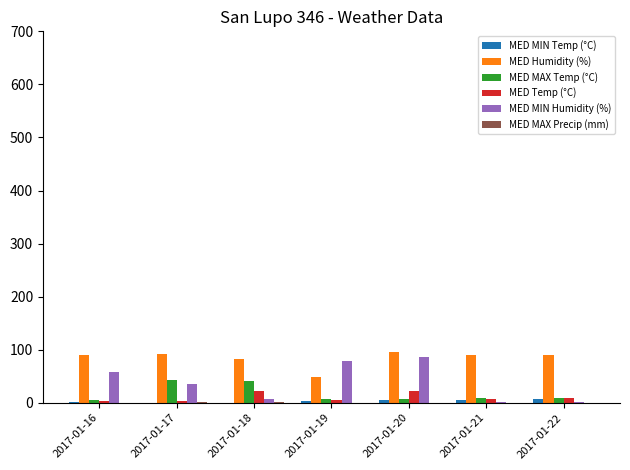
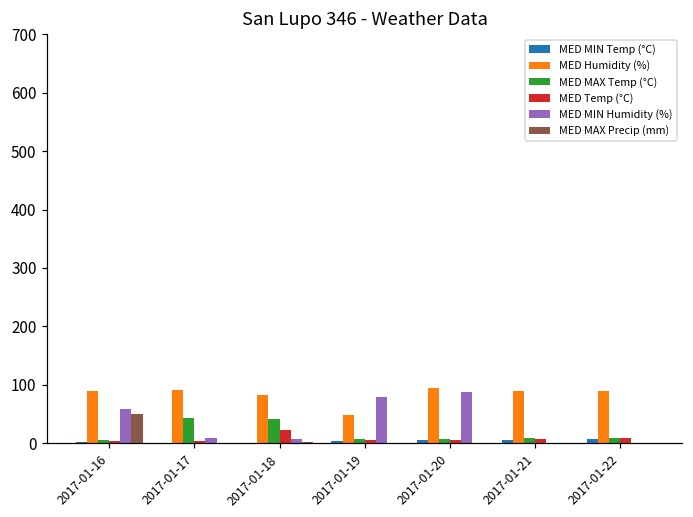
  {
    "MED MIN Temp (°C)": {
      "2017-01-20": 10,
      "2017-01-21": 10,
      "2017-01-22": 10
    },
    "MED Humidity (%)": {
      "2017-01-16": 90,
      "2017-01-17": 90,
      "2017-01-18": 80,
      "2017-01-19": 50,
      "2017-01-20": 100,
      "2017-01-21": 90,
      "2017-01-22": 90
    },
    "MED MAX Temp (°C)": {
      "2017-01-16": 10,
      "2017-01-17": 40,
      "2017-01-18": 40,
      "2017-01-19": 10,
      "2017-01-20": 10,
      "2017-01-21": 10,
      "2017-01-22": 10
    },
    "MED Temp (°C)": {
      "2017-01-18": 20,
      "2017-01-19": 10,
-     "2017-01-20": 20,
+     "2017-01-20": 10,
      "2017-01-21": 10,
      "2017-01-22": 10
    },
    "MED MIN Humidity (%)": {
      "2017-01-16": 60,
-     "2017-01-17": 40,
+     "2017-01-17": 10,
      "2017-01-18": 10,
      "2017-01-19": 80,
      "2017-01-20": 90
    },
    "MED MAX Precip (mm)": {
-     "2017-01-16": 0,
+     "2017-01-16": 50,
      "2017-01-20": 0,
      "2017-01-21": 0,
      "2017-01-22": 0
    }
  }
